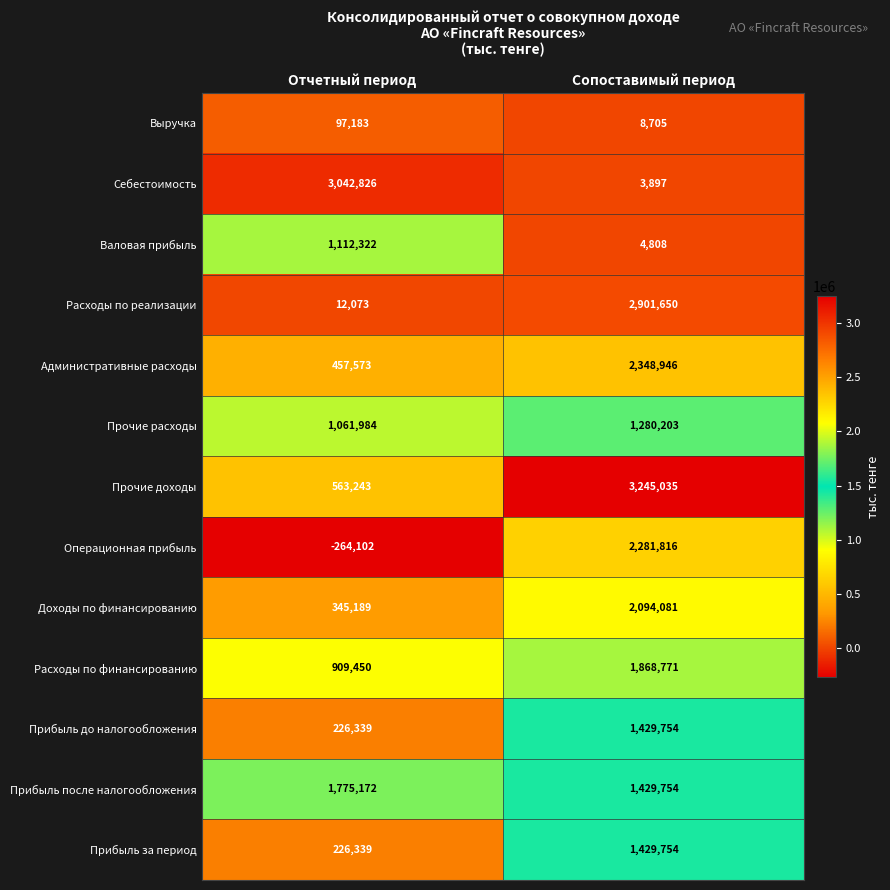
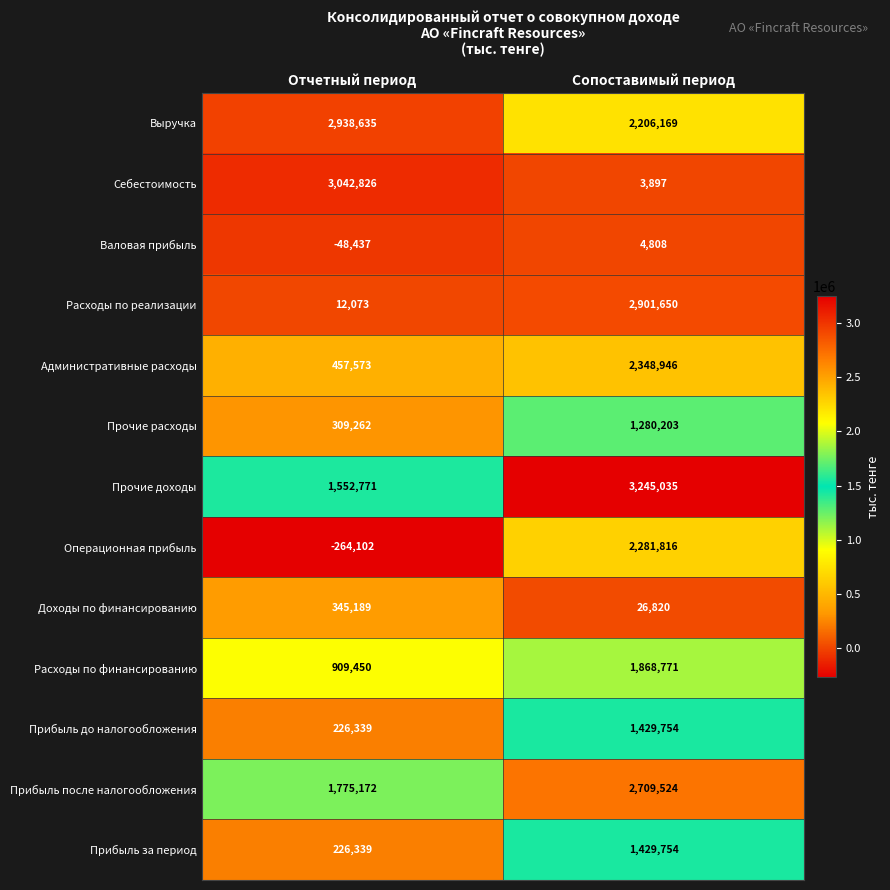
  {
    "Выручка": {
-     "Отчетный период": "97,183",
-     "Сопоставимый период": "8,705"
+     "Отчетный период": "2,938,635",
+     "Сопоставимый период": "2,206,169"
    },
    "Себестоимость": {
      "Отчетный период": "3,042,826",
      "Сопоставимый период": "3,897"
    },
    "Валовая прибыль": {
-     "Отчетный период": "1,112,322",
+     "Отчетный период": "-48,437",
      "Сопоставимый период": "4,808"
    },
    "Расходы по реализации": {
      "Отчетный период": "12,073",
      "Сопоставимый период": "2,901,650"
    },
    "Административные расходы": {
      "Отчетный период": "457,573",
      "Сопоставимый период": "2,348,946"
    },
    "Прочие расходы": {
-     "Отчетный период": "1,061,984",
+     "Отчетный период": "309,262",
      "Сопоставимый период": "1,280,203"
    },
    "Прочие доходы": {
-     "Отчетный период": "563,243",
+     "Отчетный период": "1,552,771",
      "Сопоставимый период": "3,245,035"
    },
    "Операционная прибыль": {
      "Отчетный период": "-264,102",
      "Сопоставимый период": "2,281,816"
    },
    "Доходы по финансированию": {
      "Отчетный период": "345,189",
-     "Сопоставимый период": "2,094,081"
+     "Сопоставимый период": "26,820"
    },
    "Расходы по финансированию": {
      "Отчетный период": "909,450",
      "Сопоставимый период": "1,868,771"
    },
    "Прибыль до налогообложения": {
      "Отчетный период": "226,339",
      "Сопоставимый период": "1,429,754"
    },
    "Прибыль после налогообложения": {
      "Отчетный период": "1,775,172",
-     "Сопоставимый период": "1,429,754"
+     "Сопоставимый период": "2,709,524"
    },
    "Прибыль за период": {
      "Отчетный период": "226,339",
      "Сопоставимый период": "1,429,754"
    }
  }
